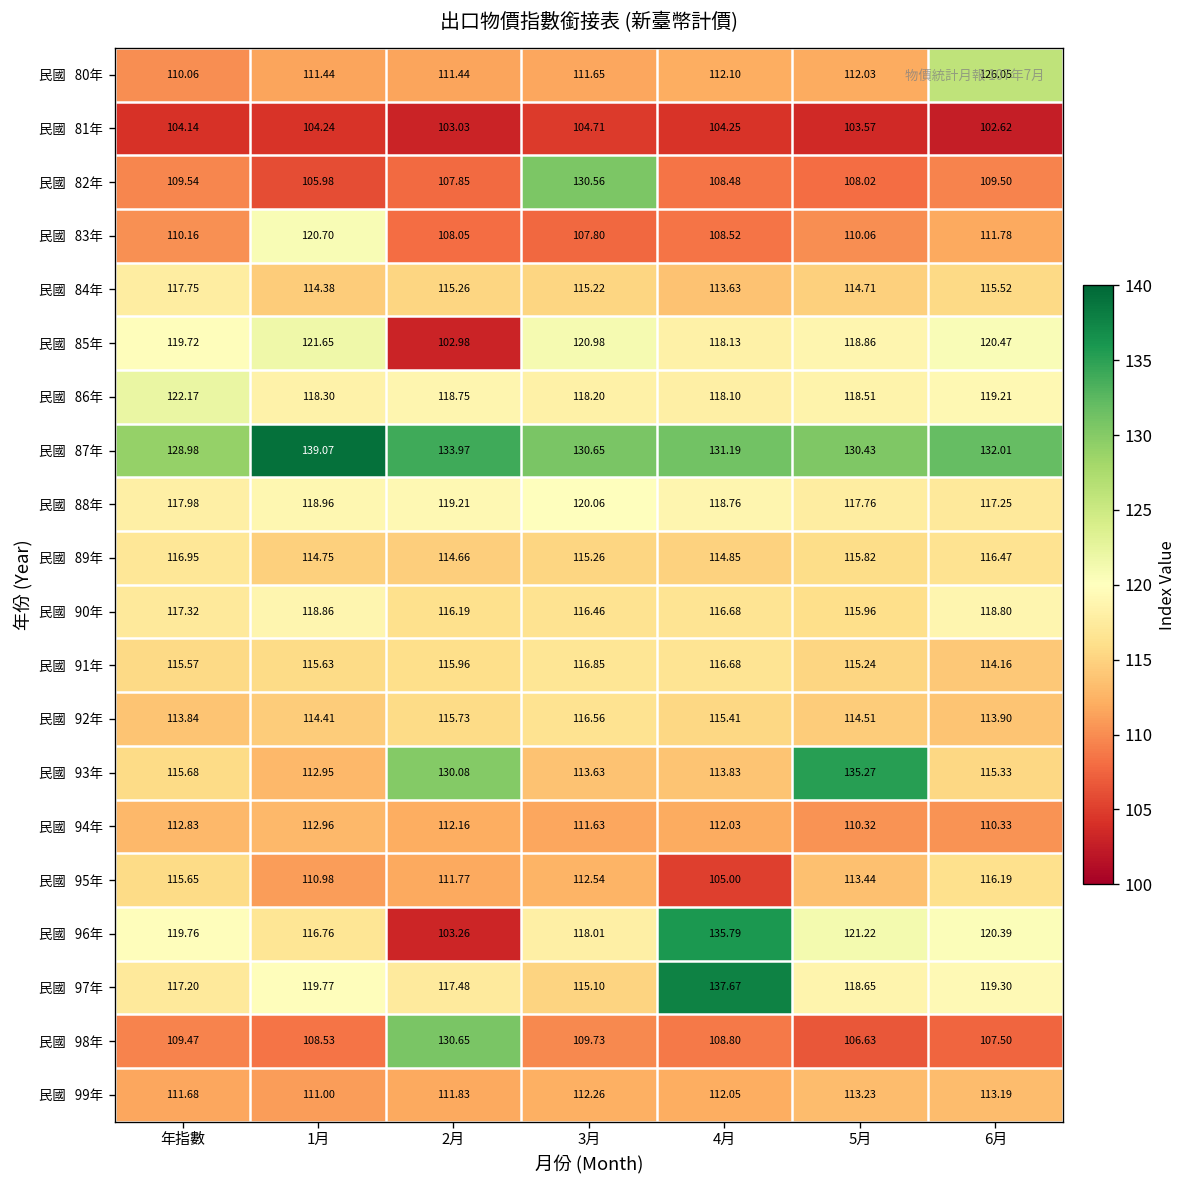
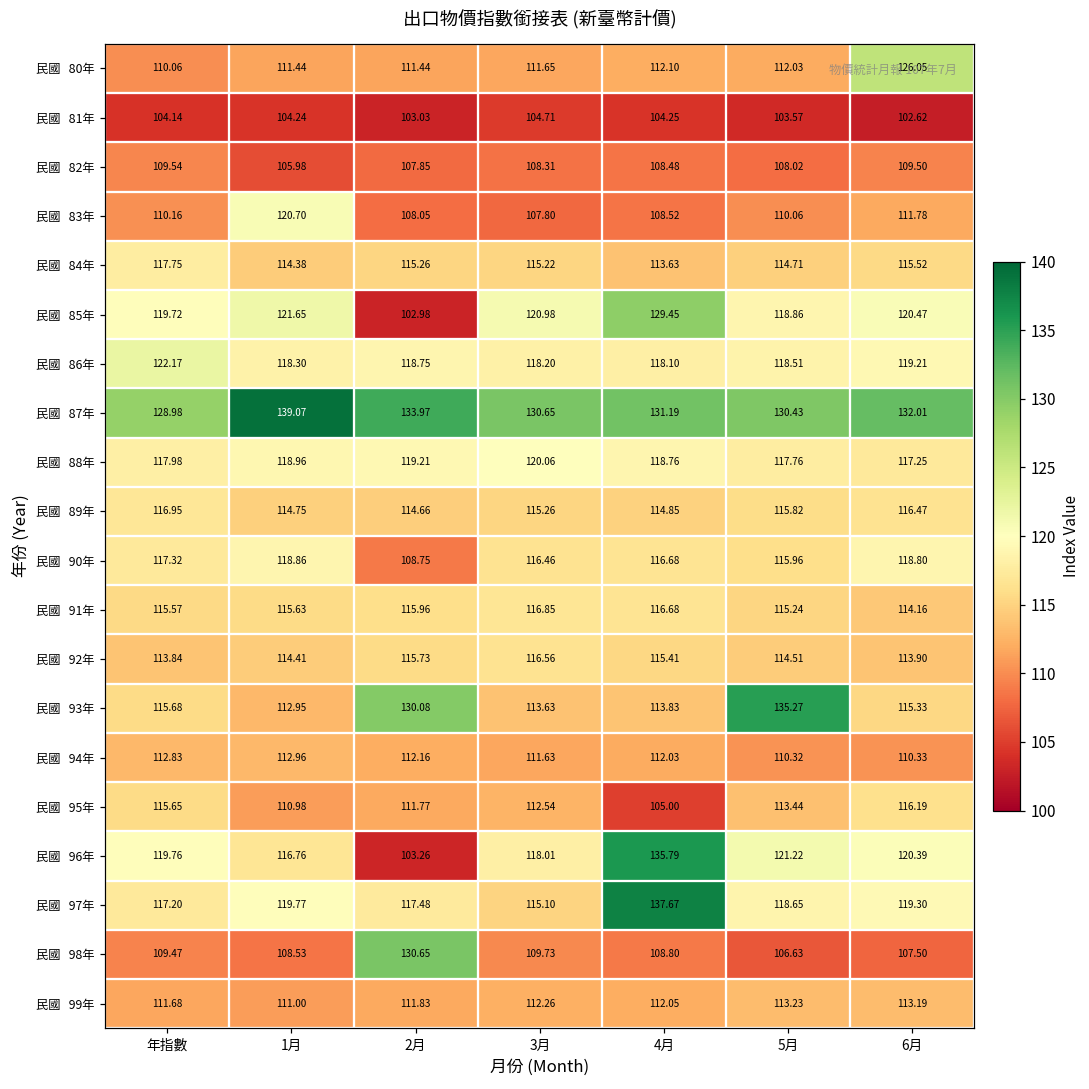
  {
    "民國 80年": {
      "年指數": 110.06,
      "1月": 111.44,
      "2月": 111.44,
      "3月": 111.65,
      "4月": 112.10,
      "5月": 112.03
    },
    "民國 81年": {
      "年指數": 104.14,
      "1月": 104.24,
      "2月": 103.03,
      "3月": 104.71,
      "4月": 104.25,
      "5月": 103.57,
      "6月": 102.62
    },
    "民國 82年": {
      "年指數": 109.54,
      "1月": 105.98,
      "2月": 107.85,
-     "3月": 130.56,
+     "3月": 108.31,
      "4月": 108.48,
      "5月": 108.02,
      "6月": 109.50
    },
    "民國 83年": {
      "年指數": 110.16,
      "1月": 120.70,
      "2月": 108.05,
      "3月": 107.80,
      "4月": 108.52,
      "5月": 110.06,
      "6月": 111.78
    },
    "民國 84年": {
      "年指數": 117.75,
      "1月": 114.38,
      "2月": 115.26,
      "3月": 115.22,
      "4月": 113.63,
      "5月": 114.71,
      "6月": 115.52
    },
    "民國 85年": {
      "年指數": 119.72,
      "1月": 121.65,
      "2月": 102.98,
      "3月": 120.98,
-     "4月": 118.13,
+     "4月": 129.45,
      "5月": 118.86,
      "6月": 120.47
    },
    "民國 86年": {
      "年指數": 122.17,
      "1月": 118.30,
      "2月": 118.75,
      "3月": 118.20,
      "4月": 118.10,
      "5月": 118.51,
      "6月": 119.21
    },
    "民國 87年": {
      "年指數": 128.98,
      "1月": 139.07,
      "2月": 133.97,
      "3月": 130.65,
      "4月": 131.19,
      "5月": 130.43,
      "6月": 132.01
    },
    "民國 88年": {
      "年指數": 117.98,
      "1月": 118.96,
      "2月": 119.21,
      "3月": 120.06,
      "4月": 118.76,
      "5月": 117.76,
      "6月": 117.25
    },
    "民國 89年": {
      "年指數": 116.95,
      "1月": 114.75,
      "2月": 114.66,
      "3月": 115.26,
      "4月": 114.85,
      "5月": 115.82,
      "6月": 116.47
    },
    "民國 90年": {
      "年指數": 117.32,
      "1月": 118.86,
-     "2月": 116.19,
+     "2月": 108.75,
      "3月": 116.46,
      "4月": 116.68,
      "5月": 115.96,
      "6月": 118.80
    },
    "民國 91年": {
      "年指數": 115.57,
      "1月": 115.63,
      "2月": 115.96,
      "3月": 116.85,
      "4月": 116.68,
      "5月": 115.24,
      "6月": 114.16
    },
    "民國 92年": {
      "年指數": 113.84,
      "1月": 114.41,
      "2月": 115.73,
      "3月": 116.56,
      "4月": 115.41,
      "5月": 114.51,
      "6月": 113.90
    },
    "民國 93年": {
      "年指數": 115.68,
      "1月": 112.95,
      "2月": 130.08,
      "3月": 113.63,
      "4月": 113.83,
      "5月": 135.27,
      "6月": 115.33
    },
    "民國 94年": {
      "年指數": 112.83,
      "1月": 112.96,
      "2月": 112.16,
      "3月": 111.63,
      "4月": 112.03,
      "5月": 110.32,
      "6月": 110.33
    },
    "民國 95年": {
      "年指數": 115.65,
      "1月": 110.98,
      "2月": 111.77,
      "3月": 112.54,
      "4月": 105.00,
      "5月": 113.44,
      "6月": 116.19
    },
    "民國 96年": {
      "年指數": 119.76,
      "1月": 116.76,
      "2月": 103.26,
      "3月": 118.01,
      "4月": 135.79,
      "5月": 121.22,
      "6月": 120.39
    },
    "民國 97年": {
      "年指數": 117.20,
      "1月": 119.77,
      "2月": 117.48,
      "3月": 115.10,
      "4月": 137.67,
      "5月": 118.65,
      "6月": 119.30
    },
    "民國 98年": {
      "年指數": 109.47,
      "1月": 108.53,
      "2月": 130.65,
      "3月": 109.73,
      "4月": 108.80,
      "5月": 106.63,
      "6月": 107.50
    },
    "民國 99年": {
      "年指數": 111.68,
      "1月": 111.00,
      "2月": 111.83,
      "3月": 112.26,
      "4月": 112.05,
      "5月": 113.23,
      "6月": 113.19
    }
  }
